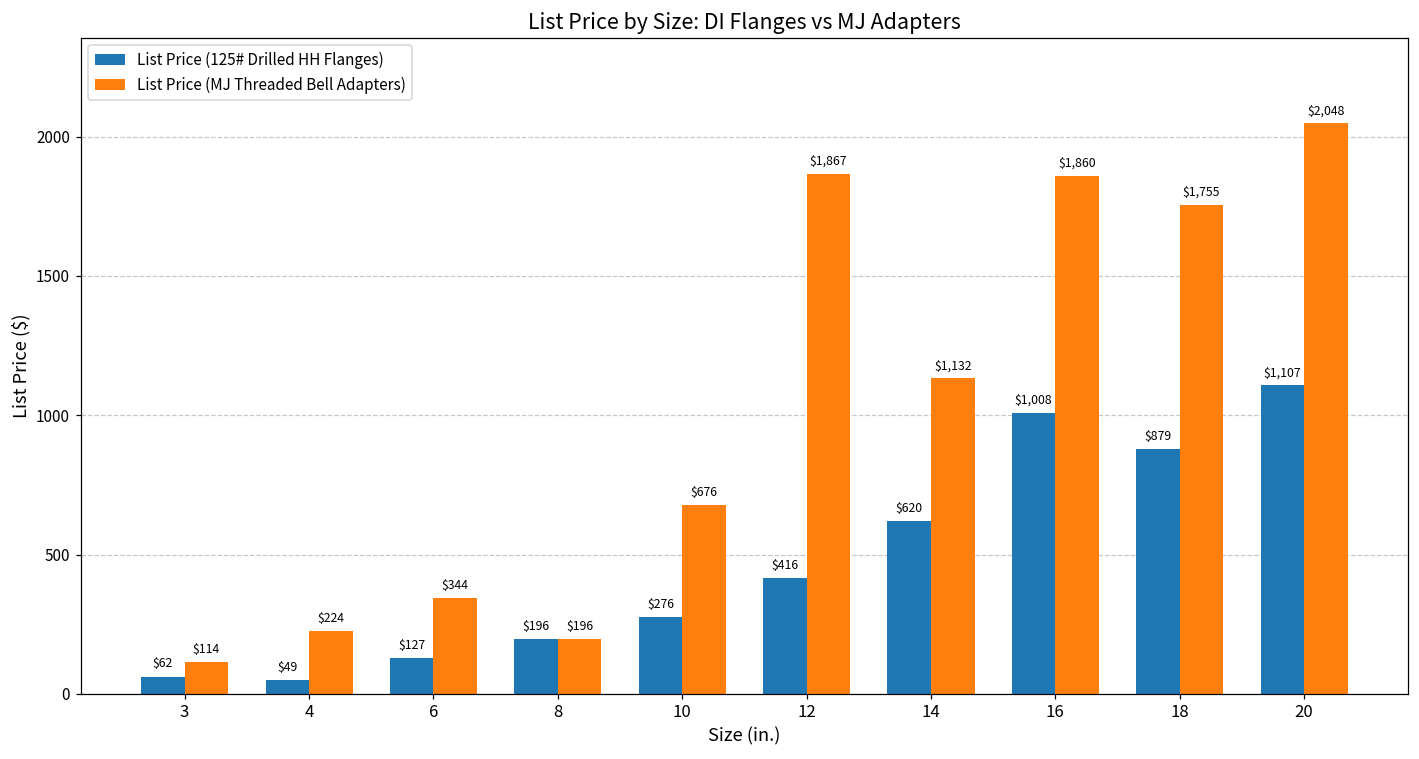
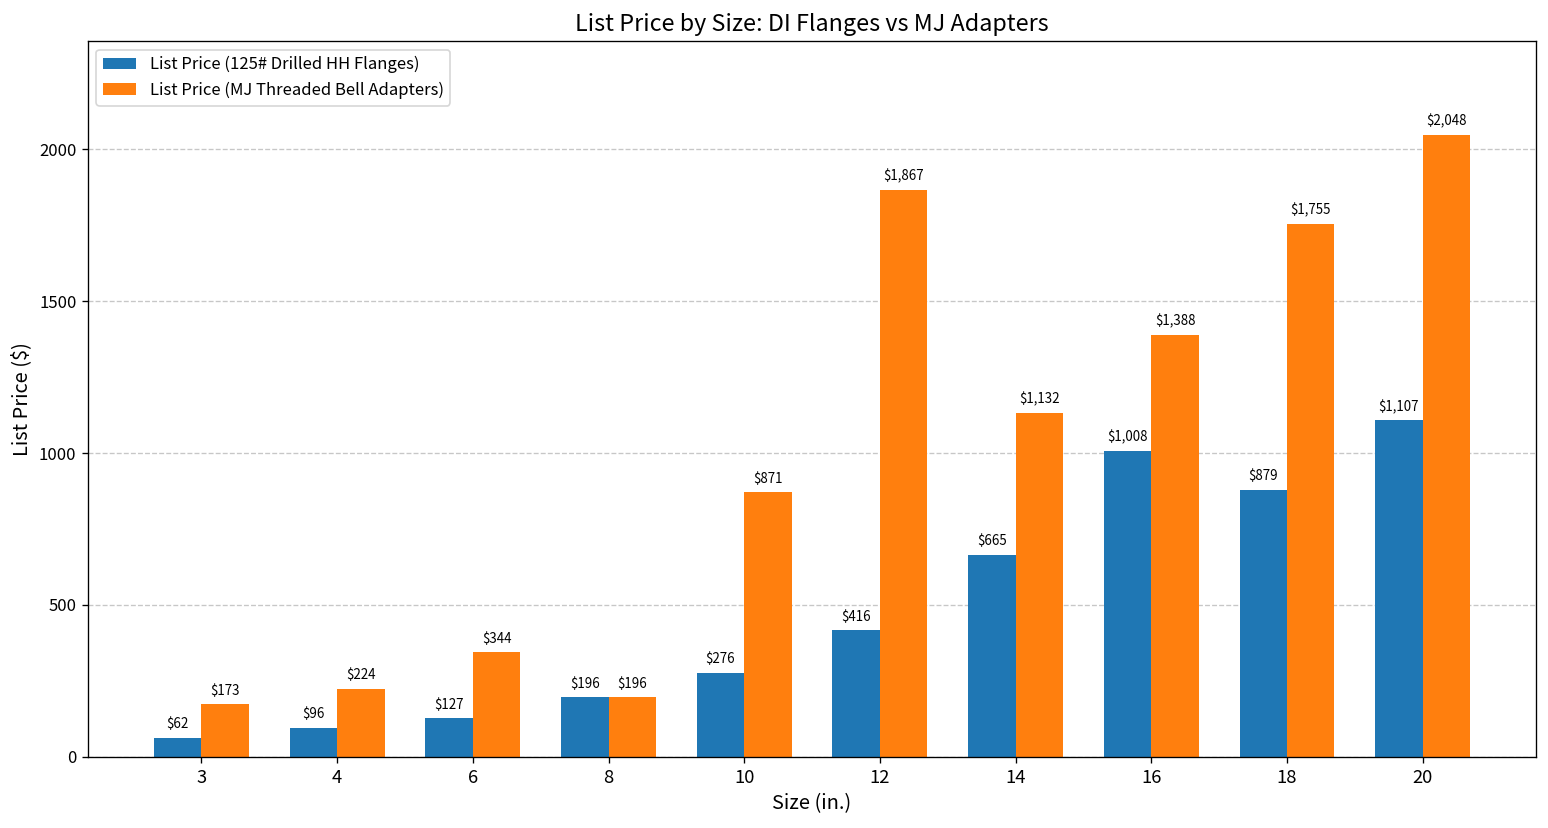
  {
    "List Price (125# Drilled HH Flanges)": {
      "3": "$62",
-     "4": "$49",
+     "4": "$96",
      "6": "$127",
      "8": "$196",
      "10": "$276",
      "12": "$416",
-     "14": "$620",
+     "14": "$665",
      "16": "$1,008",
      "18": "$879",
      "20": "$1,107"
    },
    "List Price (MJ Threaded Bell Adapters)": {
-     "3": "$114",
+     "3": "$173",
      "4": "$224",
      "6": "$344",
      "8": "$196",
-     "10": "$676",
+     "10": "$871",
      "12": "$1,867",
      "14": "$1,132",
-     "16": "$1,860",
+     "16": "$1,388",
      "18": "$1,755",
      "20": "$2,048"
    }
  }
